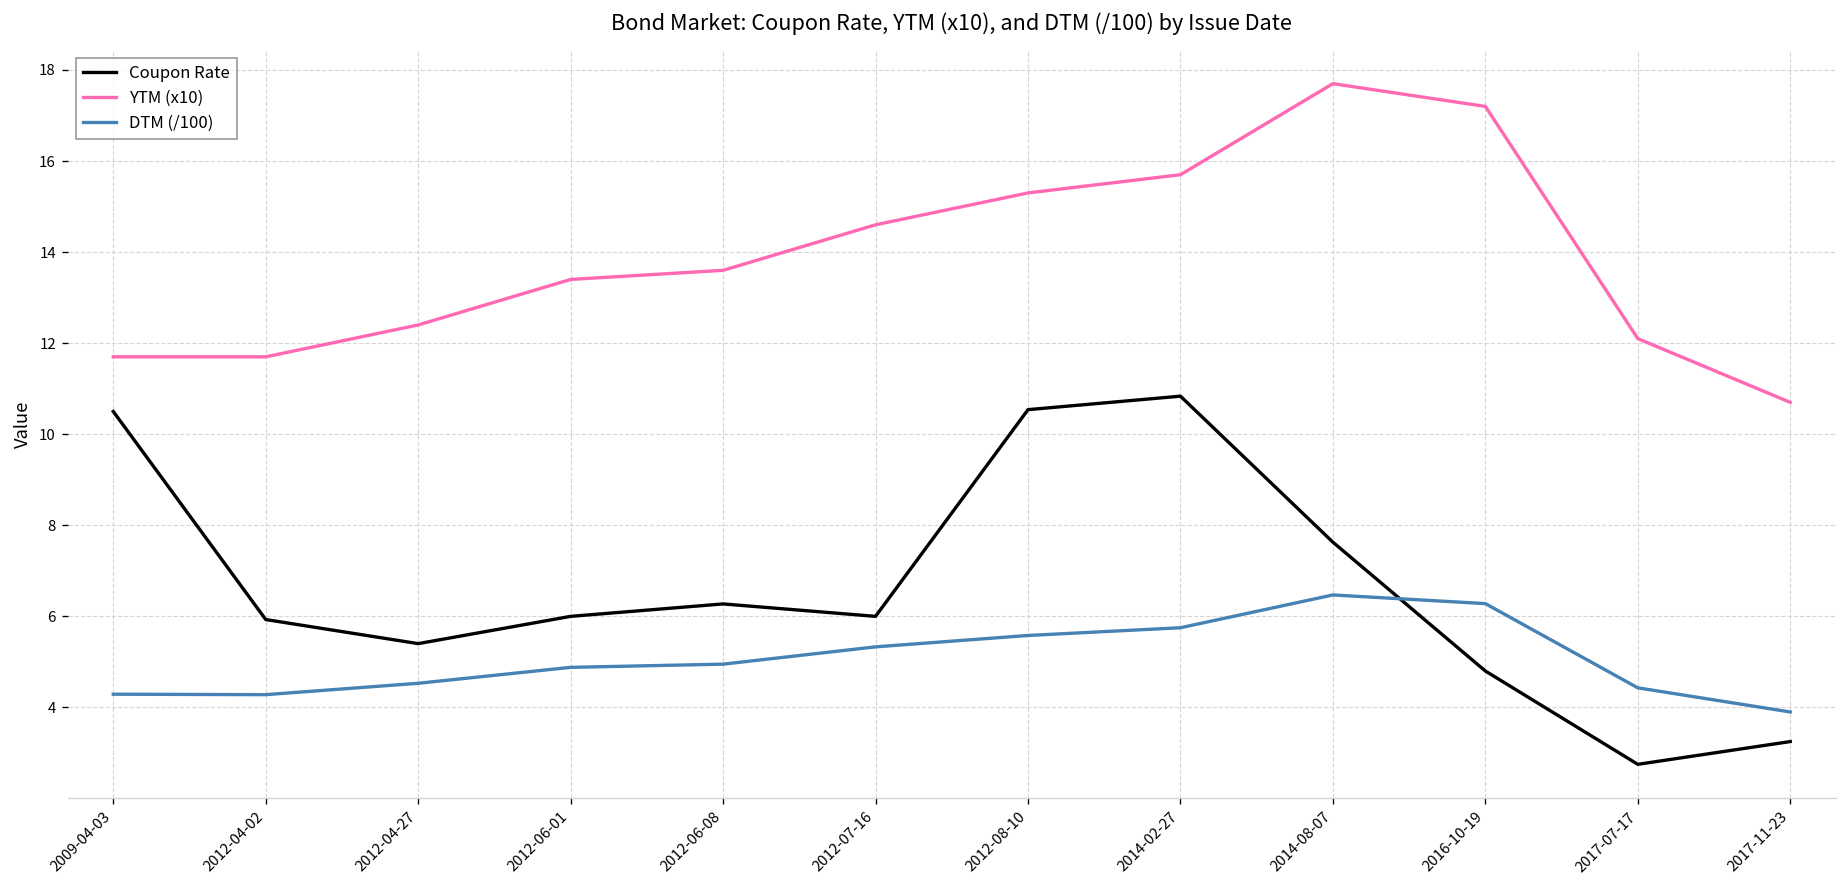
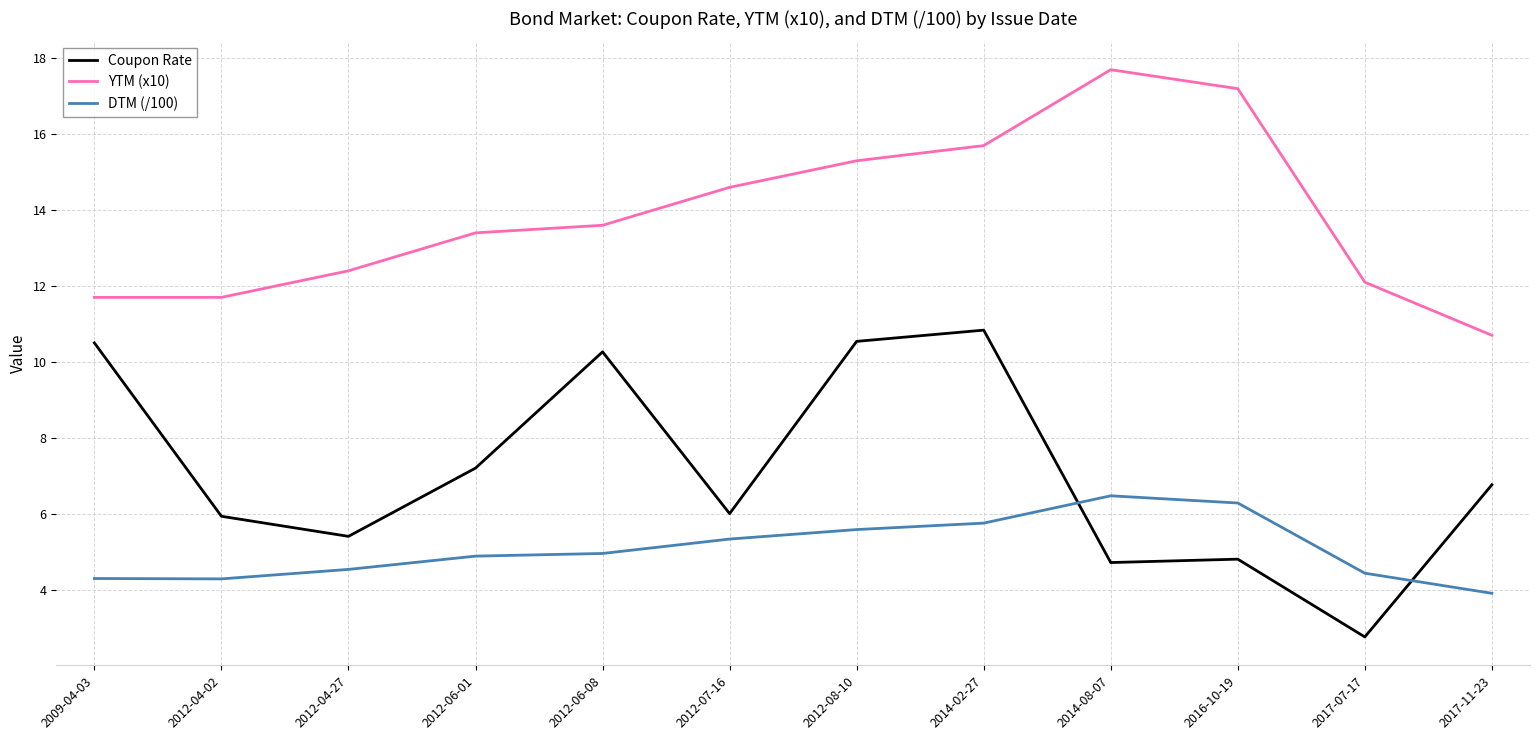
  {
    "Coupon Rate": {
      "2009-04-03": 10.5,
      "2012-04-02": 5.9,
      "2012-04-27": 5.4,
-     "2012-06-01": 6.0,
-     "2012-06-08": 6.3,
+     "2012-06-01": 7.2,
+     "2012-06-08": 10.3,
      "2012-07-16": 6.0,
      "2012-08-10": 10.5,
      "2014-02-27": 10.8,
-     "2014-08-07": 7.6,
+     "2014-08-07": 4.7,
      "2016-10-19": 4.8,
      "2017-07-17": 2.8,
-     "2017-11-23": 3.3
+     "2017-11-23": 6.8
    },
    "YTM (x10)": {
      "2009-04-03": 11.7,
      "2012-04-02": 11.7,
      "2012-04-27": 12.4,
      "2012-06-01": 13.4,
      "2012-06-08": 13.6,
      "2012-07-16": 14.6,
      "2012-08-10": 15.3,
      "2014-02-27": 15.7,
      "2014-08-07": 17.7,
      "2016-10-19": 17.2,
      "2017-07-17": 12.1,
      "2017-11-23": 10.7
    },
    "DTM (/100)": {
      "2009-04-03": 4.3,
      "2012-04-02": 4.3,
      "2012-04-27": 4.5,
      "2012-06-01": 4.9,
      "2012-06-08": 5.0,
      "2012-07-16": 5.3,
      "2012-08-10": 5.6,
      "2014-02-27": 5.8,
      "2014-08-07": 6.5,
      "2016-10-19": 6.3,
      "2017-07-17": 4.4,
      "2017-11-23": 3.9
    }
  }
